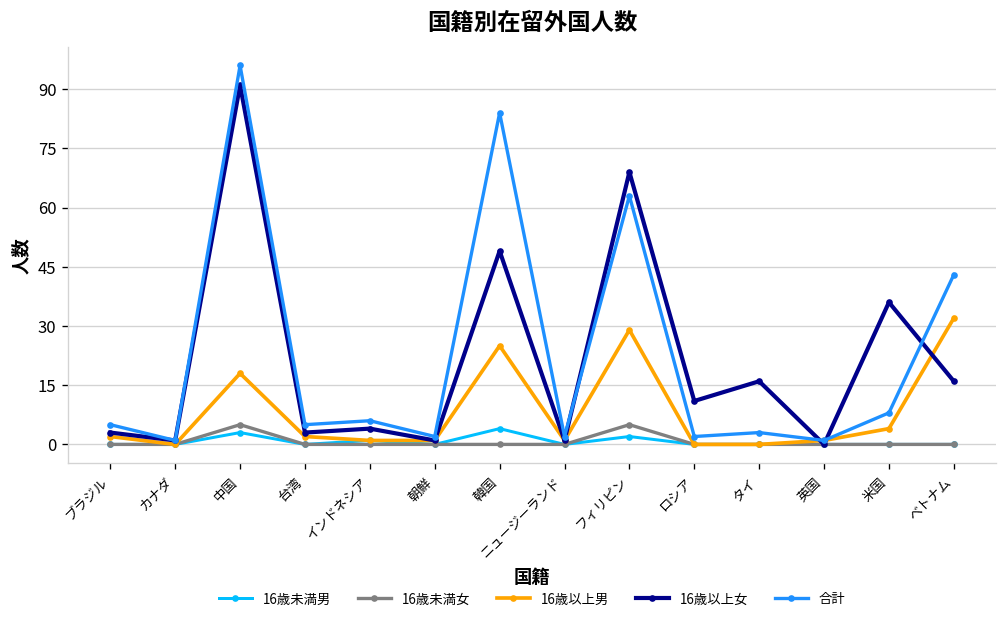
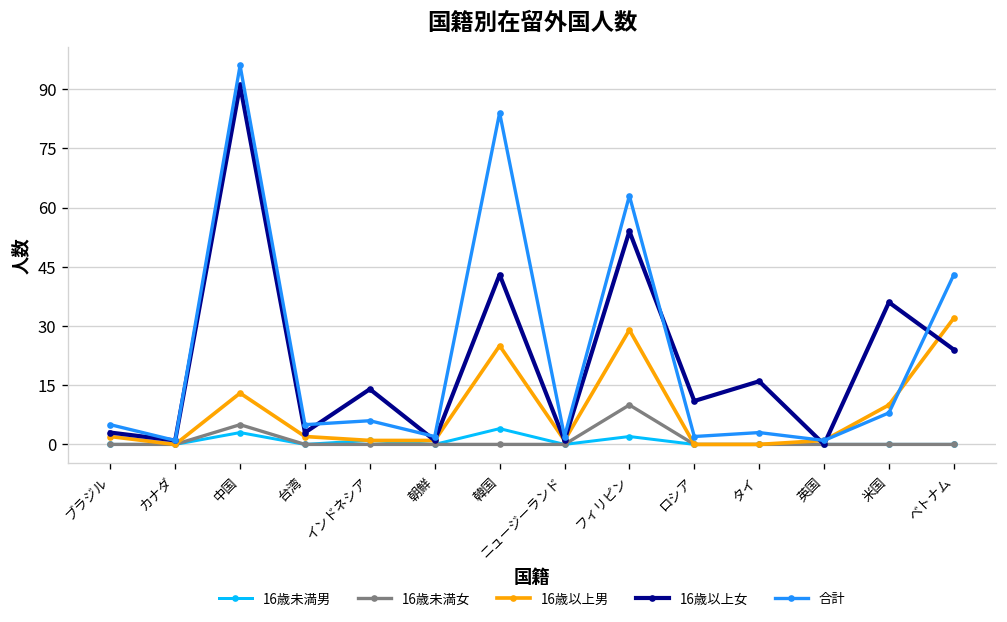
  {
    "16歳未満女": {
      "中国": 5,
      "インドネシア": 0,
      "韓国": 0,
-     "フィリピン": 5
+     "フィリピン": 10
    },
    "16歳以上男": {
      "ブラジル": 2,
-     "中国": 18,
+     "中国": 13,
      "台湾": 2,
      "韓国": 25,
      "フィリピン": 29,
-     "米国": 4,
+     "米国": 10,
      "ベトナム": 32
    },
    "16歳以上女": {
      "ブラジル": 3,
      "中国": 91,
      "台湾": 3,
-     "インドネシア": 4,
-     "韓国": 49,
-     "フィリピン": 69,
+     "インドネシア": 14,
+     "韓国": 43,
+     "フィリピン": 54,
      "ロシア": 11,
      "タイ": 16,
      "米国": 36,
-     "ベトナム": 16
+     "ベトナム": 24
    }
  }
